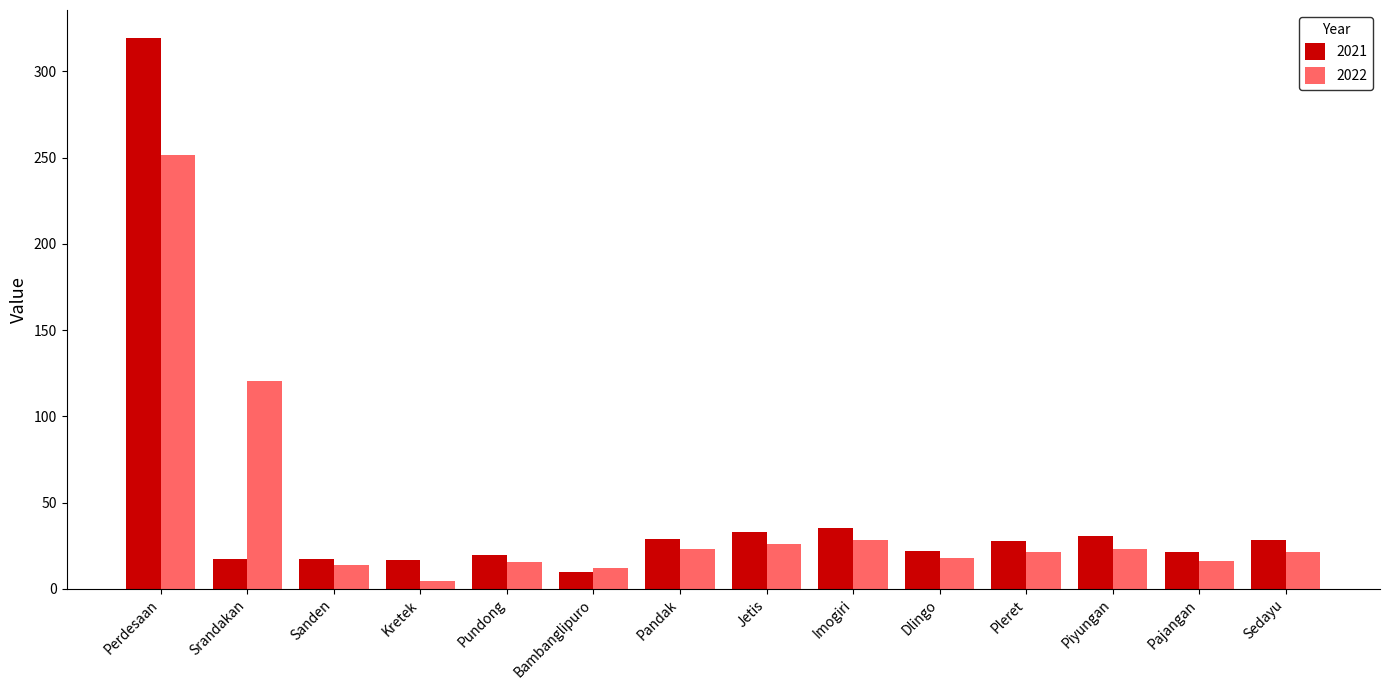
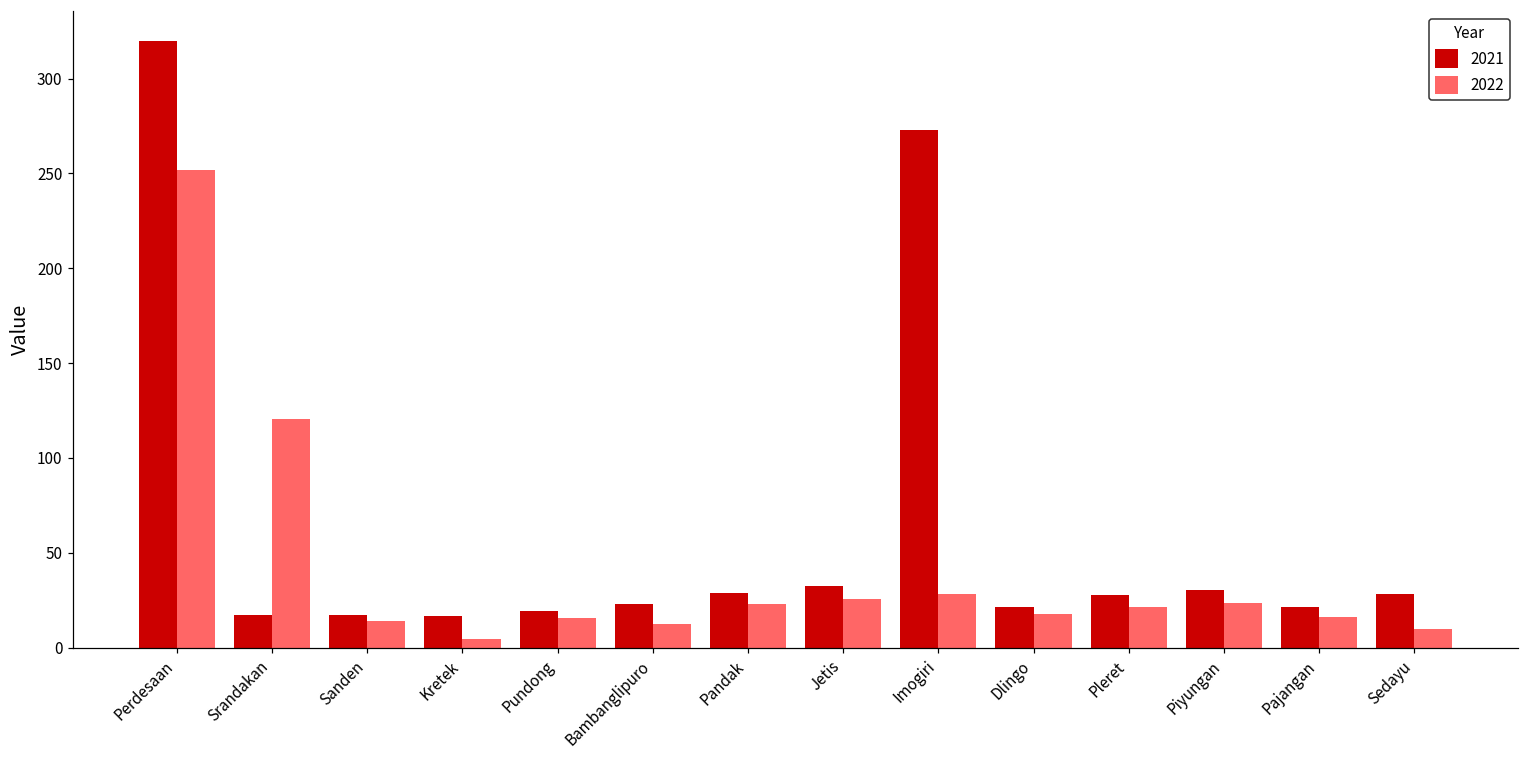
  {
    "2021": {
      "Perdesaan": 320,
      "Srandakan": 17,
      "Sanden": 17,
      "Kretek": 17,
      "Pundong": 20,
-     "Bambanglipuro": 10,
+     "Bambanglipuro": 23,
      "Pandak": 29,
      "Jetis": 33,
-     "Imogiri": 35,
+     "Imogiri": 273,
      "Dlingo": 22,
      "Pleret": 28,
      "Piyungan": 30,
      "Pajangan": 21,
      "Sedayu": 29
    },
    "2022": {
      "Perdesaan": 252,
      "Srandakan": 120,
      "Sanden": 14,
      "Kretek": 5,
      "Pundong": 16,
      "Bambanglipuro": 12,
      "Pandak": 23,
      "Jetis": 26,
      "Imogiri": 28,
      "Dlingo": 18,
      "Pleret": 21,
      "Piyungan": 23,
      "Pajangan": 16,
-     "Sedayu": 21
+     "Sedayu": 10
    }
  }
